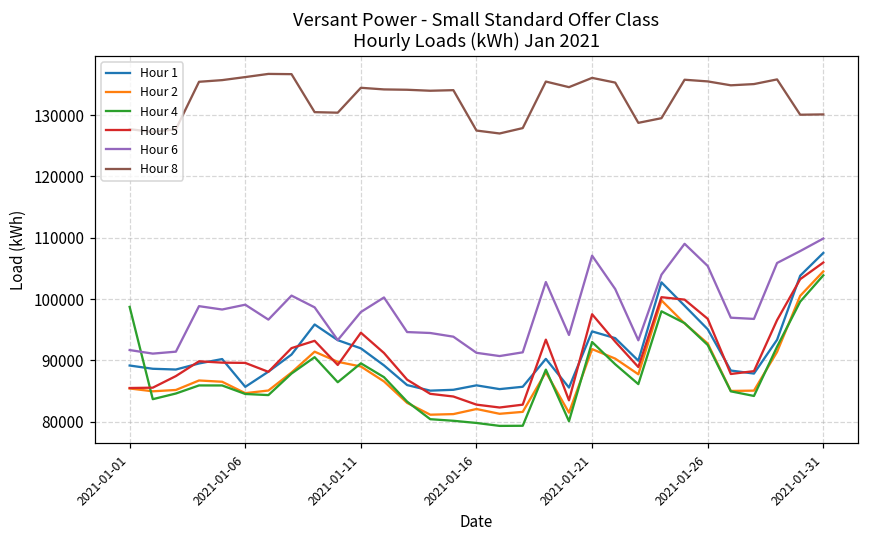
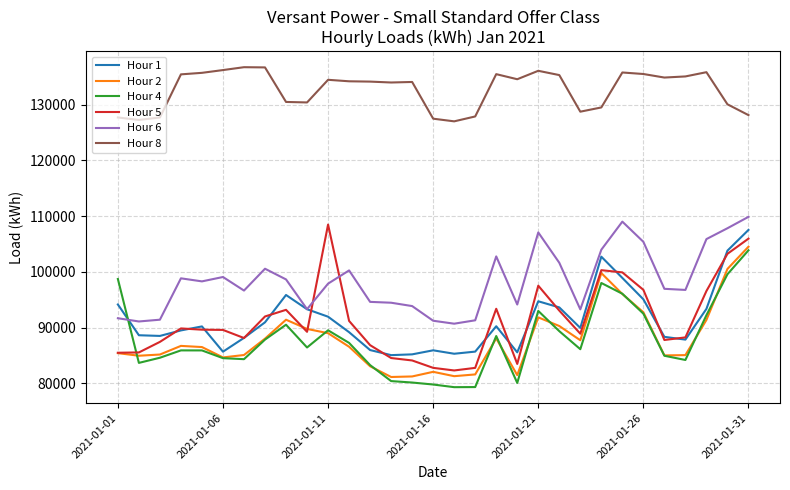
  {
    "Hour 1": {
-     "2021-01-01": 89000,
+     "2021-01-01": 94000,
      "2021-01-06": 86000,
      "2021-01-11": 92000,
      "2021-01-16": 86000,
      "2021-01-21": 95000,
      "2021-01-26": 95000,
      "2021-01-31": 108000
    },
    "Hour 2": {
      "2021-01-11": 89000,
      "2021-01-16": 82000,
      "2021-01-21": 92000,
      "2021-01-31": 105000
    },
    "Hour 4": {
      "2021-01-01": 99000,
      "2021-01-11": 90000,
      "2021-01-16": 80000,
      "2021-01-21": 93000,
      "2021-01-31": 104000
    },
    "Hour 5": {
      "2021-01-06": 90000,
-     "2021-01-11": 95000,
+     "2021-01-11": 108000,
      "2021-01-16": 83000,
      "2021-01-21": 98000,
      "2021-01-26": 97000,
      "2021-01-31": 106000
    },
    "Hour 6": {
      "2021-01-01": 92000,
      "2021-01-06": 99000,
      "2021-01-11": 98000,
      "2021-01-16": 91000,
      "2021-01-21": 107000,
      "2021-01-26": 105000,
      "2021-01-31": 110000
    },
    "Hour 8": {
      "2021-01-06": 136000,
      "2021-01-11": 134000,
      "2021-01-16": 127000,
      "2021-01-21": 136000,
      "2021-01-26": 135000,
-     "2021-01-31": 130000
+     "2021-01-31": 128000
    }
  }
